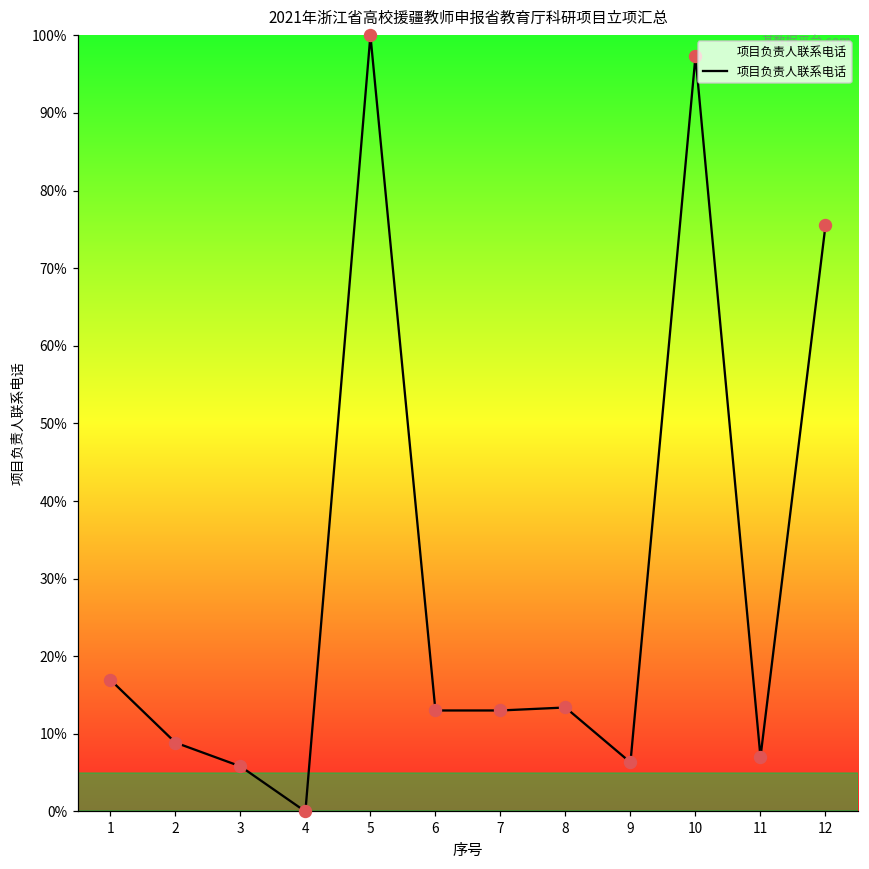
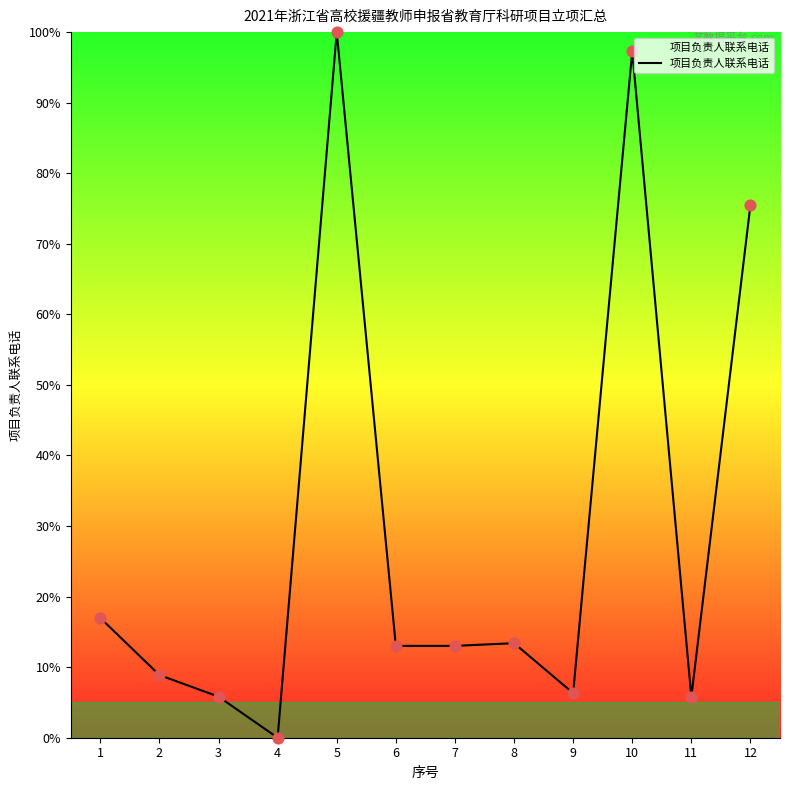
  {
    "1": "17%",
    "2": "9%",
    "3": "6%",
    "5": "100%",
    "6": "13%",
    "7": "13%",
    "8": "13%",
    "9": "6%",
    "10": "97%",
-   "11": "7%",
+   "11": "6%",
    "12": "76%"
  }
